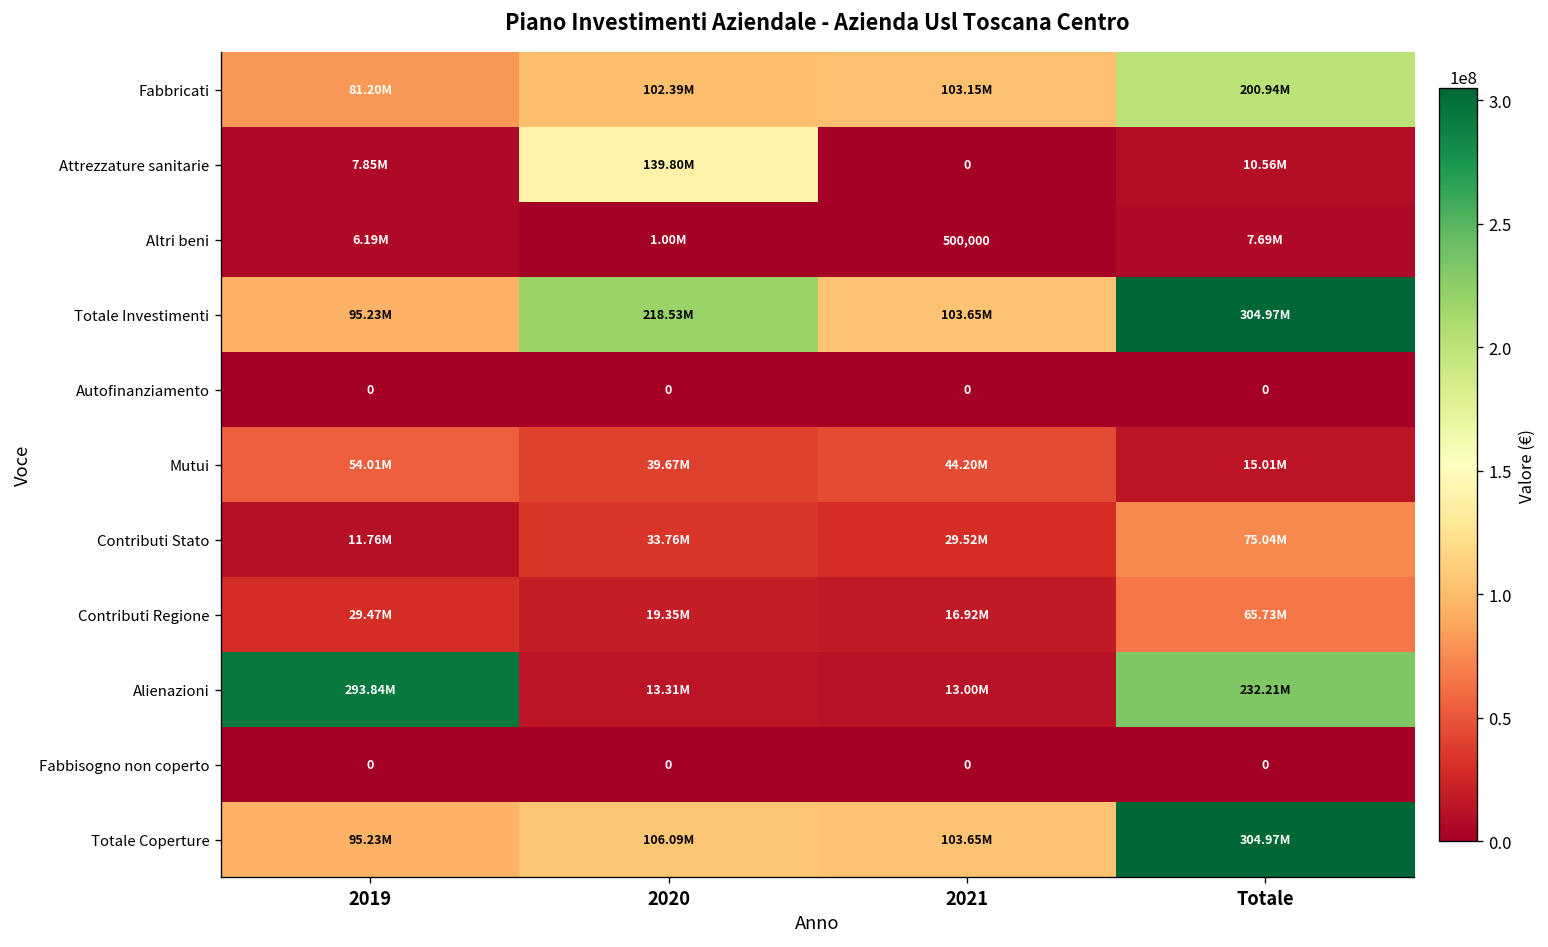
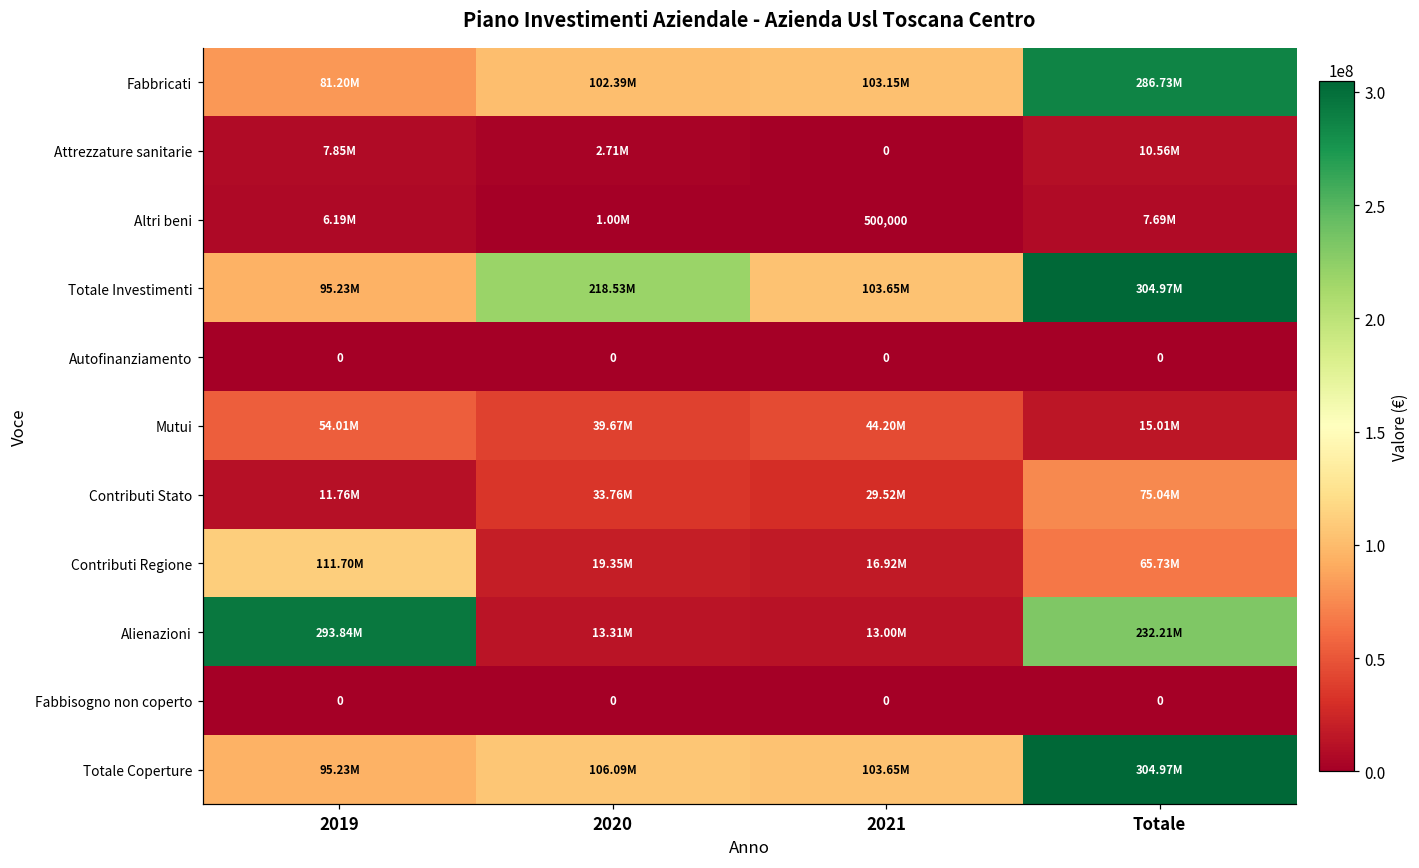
  {
    "Fabbricati": {
      "2019": "81.20M",
      "2020": "102.39M",
      "2021": "103.15M",
-     "Totale": "200.94M"
+     "Totale": "286.73M"
    },
    "Attrezzature sanitarie": {
      "2019": "7.85M",
-     "2020": "139.80M",
+     "2020": "2.71M",
      "2021": "0",
      "Totale": "10.56M"
    },
    "Altri beni": {
      "2019": "6.19M",
      "2020": "1.00M",
      "2021": "500,000",
      "Totale": "7.69M"
    },
    "Totale Investimenti": {
      "2019": "95.23M",
      "2020": "218.53M",
      "2021": "103.65M",
      "Totale": "304.97M"
    },
    "Autofinanziamento": {
      "2019": "0",
      "2020": "0",
      "2021": "0",
      "Totale": "0"
    },
    "Mutui": {
      "2019": "54.01M",
      "2020": "39.67M",
      "2021": "44.20M",
      "Totale": "15.01M"
    },
    "Contributi Stato": {
      "2019": "11.76M",
      "2020": "33.76M",
      "2021": "29.52M",
      "Totale": "75.04M"
    },
    "Contributi Regione": {
-     "2019": "29.47M",
+     "2019": "111.70M",
      "2020": "19.35M",
      "2021": "16.92M",
      "Totale": "65.73M"
    },
    "Alienazioni": {
      "2019": "293.84M",
      "2020": "13.31M",
      "2021": "13.00M",
      "Totale": "232.21M"
    },
    "Fabbisogno non coperto": {
      "2019": "0",
      "2020": "0",
      "2021": "0",
      "Totale": "0"
    },
    "Totale Coperture": {
      "2019": "95.23M",
      "2020": "106.09M",
      "2021": "103.65M",
      "Totale": "304.97M"
    }
  }
